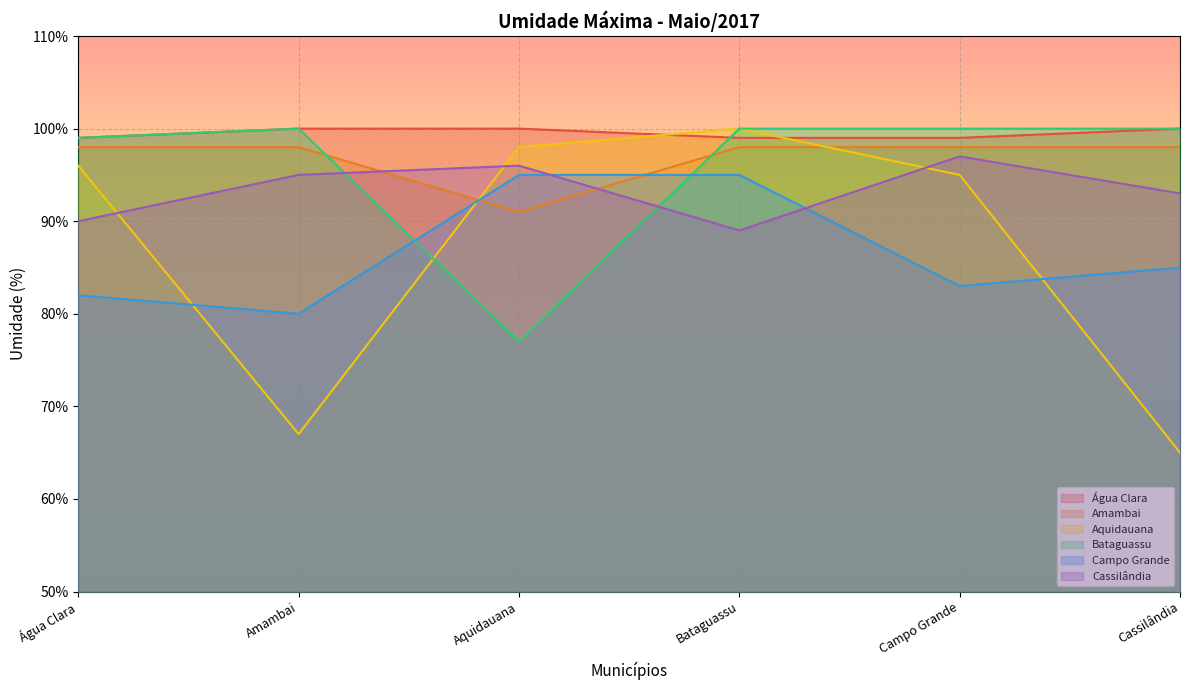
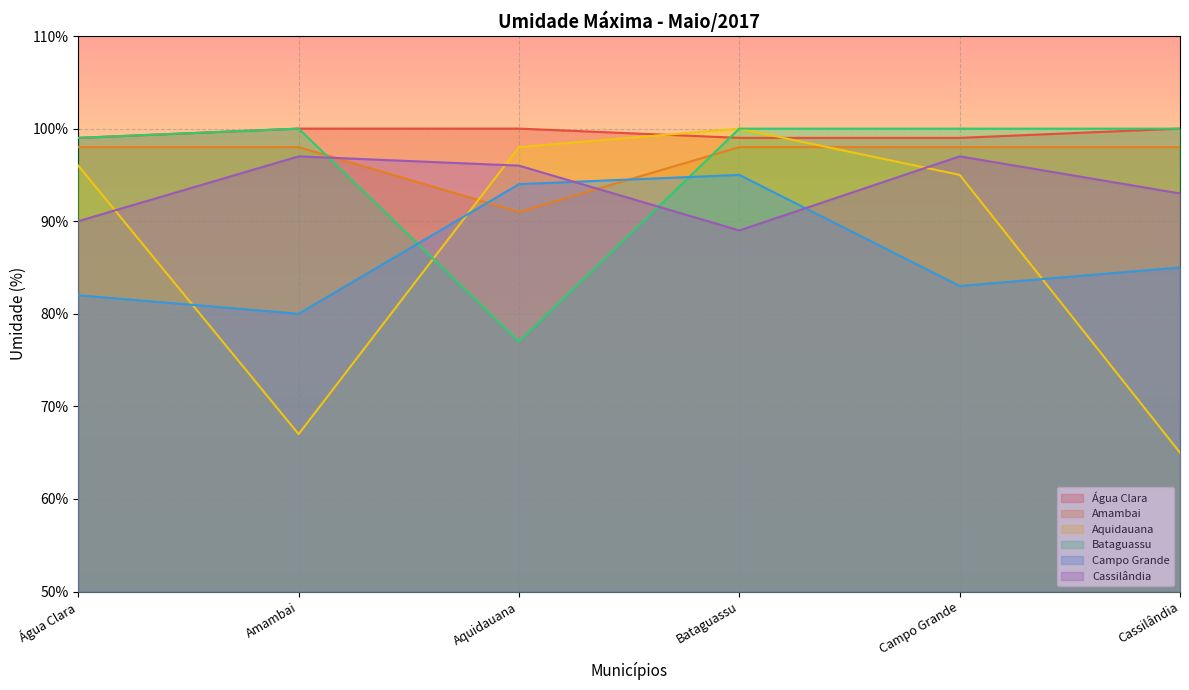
  {
    "Bataguassu": {
      "Aquidauana": "77%",
      "Campo Grande": "100%"
    },
    "Campo Grande": {
      "Água Clara": "82%",
      "Amambai": "80%",
-     "Aquidauana": "95%",
+     "Aquidauana": "94%",
      "Bataguassu": "95%",
      "Campo Grande": "83%",
      "Cassilândia": "85%"
    },
    "Cassilândia": {
      "Água Clara": "90%",
-     "Amambai": "95%",
+     "Amambai": "97%",
      "Aquidauana": "96%",
      "Bataguassu": "89%",
      "Campo Grande": "97%",
      "Cassilândia": "93%"
    }
  }
